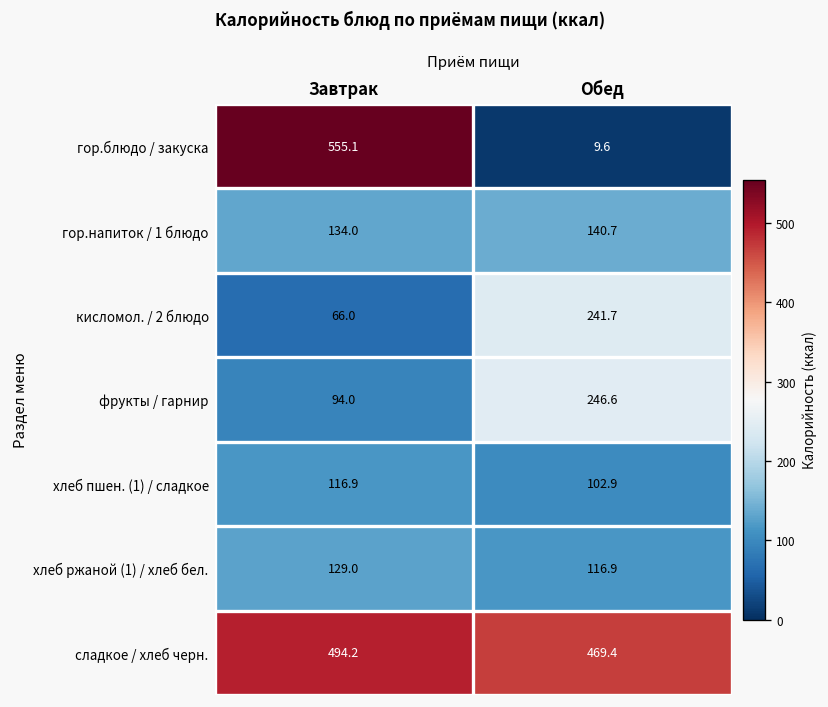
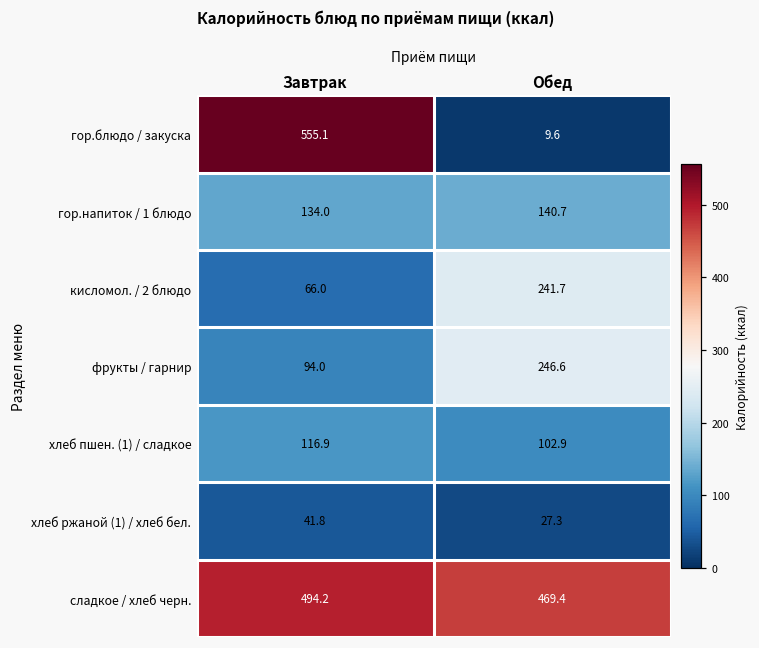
  {
    "гор.блюдо / закуска": {
      "Завтрак": 555.1,
      "Обед": 9.6
    },
    "гор.напиток / 1 блюдо": {
      "Завтрак": 134.0,
      "Обед": 140.7
    },
    "кисломол. / 2 блюдо": {
      "Завтрак": 66.0,
      "Обед": 241.7
    },
    "фрукты / гарнир": {
      "Завтрак": 94.0,
      "Обед": 246.6
    },
    "хлеб пшен. (1) / сладкое": {
      "Завтрак": 116.9,
      "Обед": 102.9
    },
    "хлеб ржаной (1) / хлеб бел.": {
-     "Завтрак": 129.0,
-     "Обед": 116.9
+     "Завтрак": 41.8,
+     "Обед": 27.3
    },
    "сладкое / хлеб черн.": {
      "Завтрак": 494.2,
      "Обед": 469.4
    }
  }
